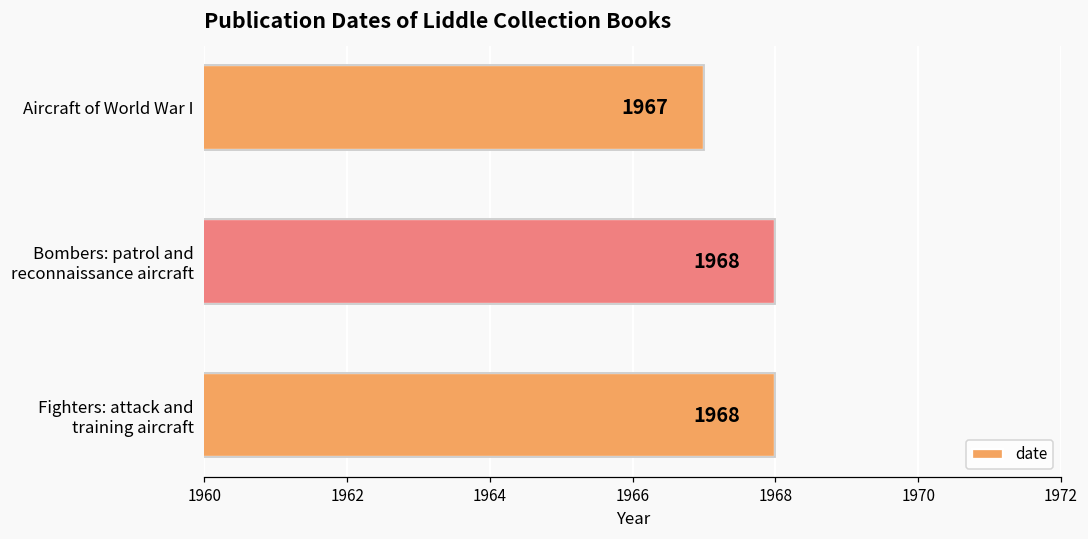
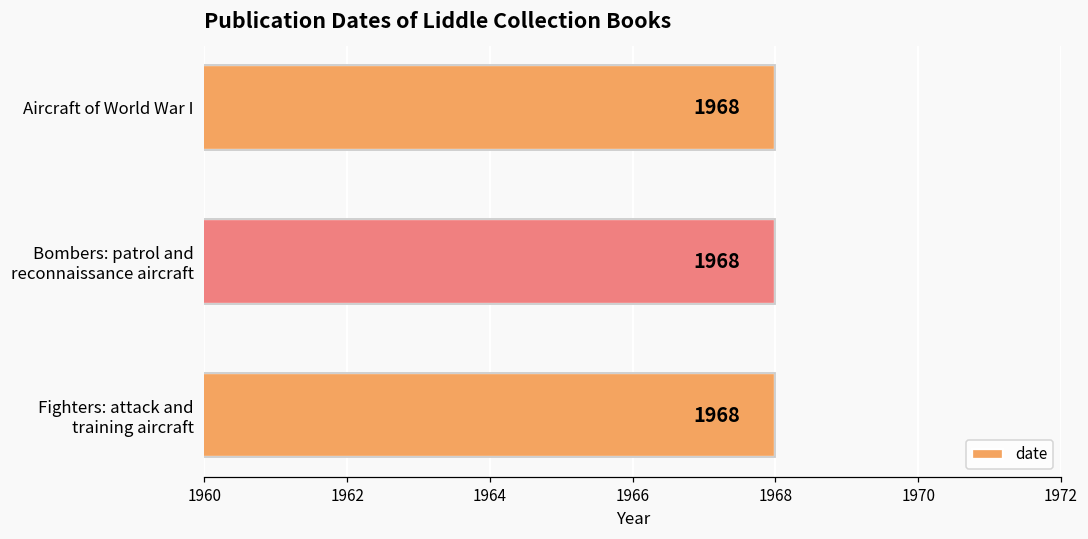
  {
-   "Aircraft of World War I": 1967,
+   "Aircraft of World War I": 1968,
    "Bombers: patrol and reconnaissance aircraft": 1968,
    "Fighters: attack and training aircraft": 1968
  }
